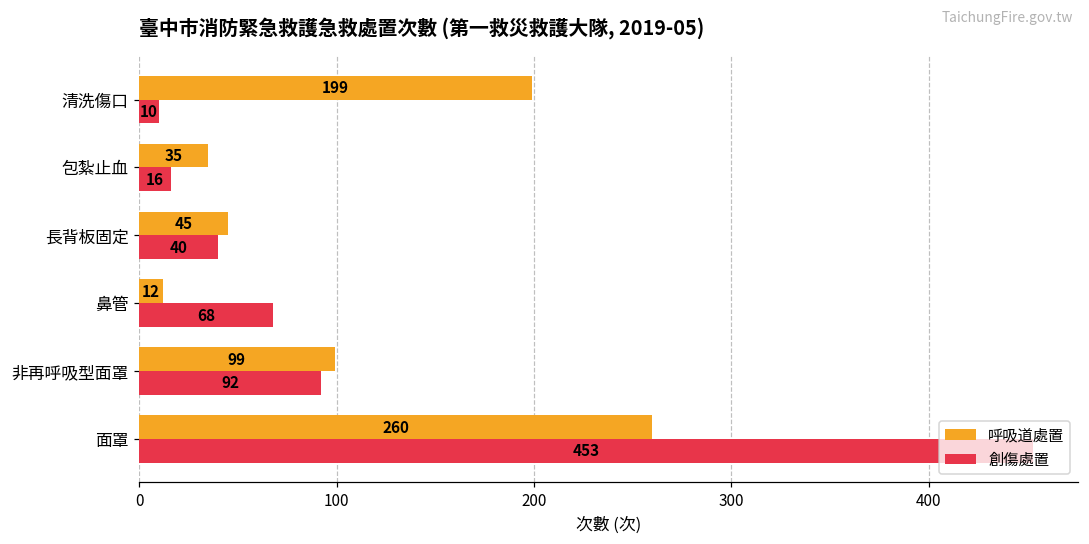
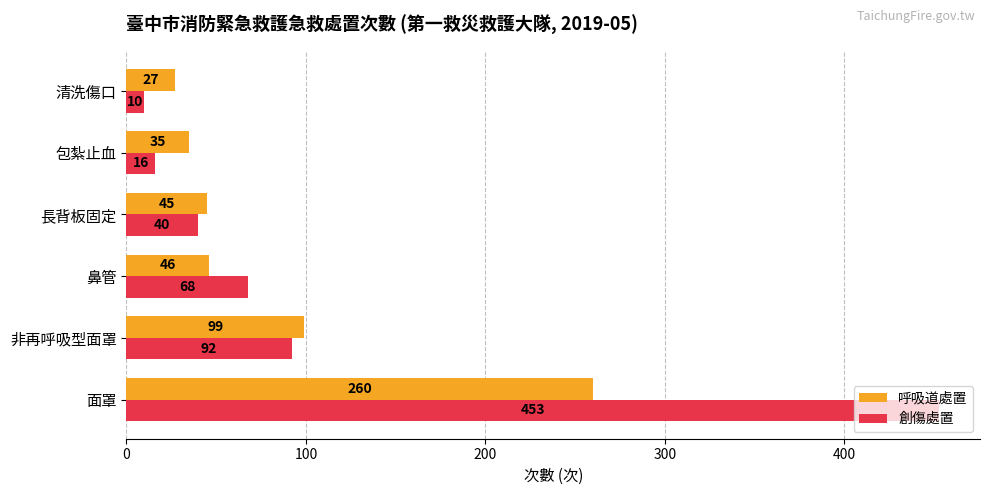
  {
    "呼吸道處置": {
-     "清洗傷口": 199,
+     "清洗傷口": 27,
      "包紮止血": 35,
      "長背板固定": 45,
-     "鼻管": 12,
+     "鼻管": 46,
      "非再呼吸型面罩": 99,
      "面罩": 260
    },
    "創傷處置": {
      "清洗傷口": 10,
      "包紮止血": 16,
      "長背板固定": 40,
      "鼻管": 68,
      "非再呼吸型面罩": 92
    }
  }
